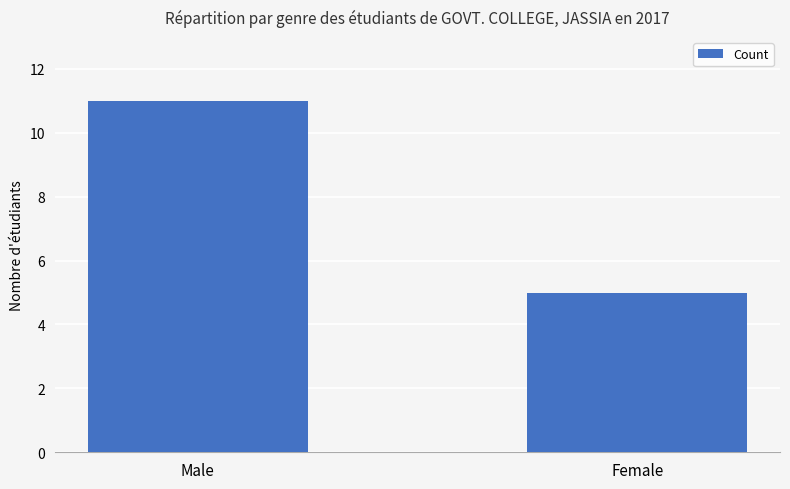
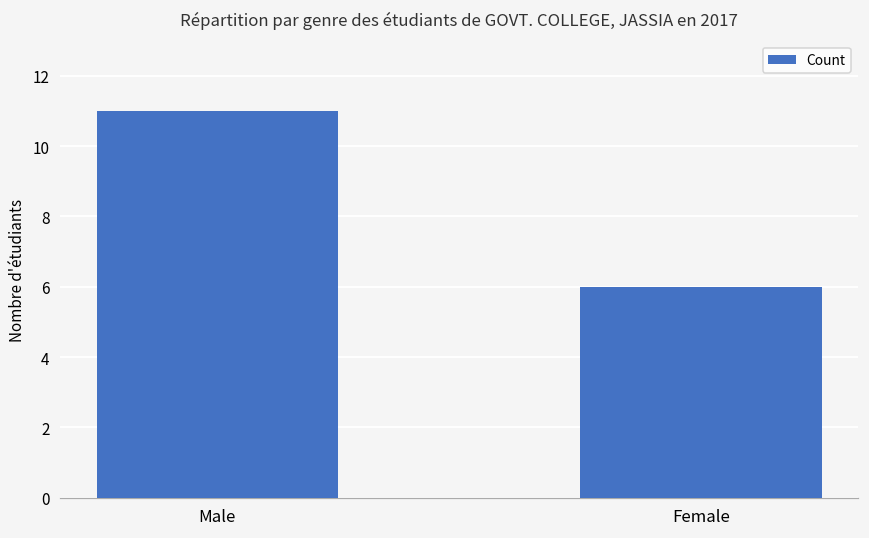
  {
    "Male": 11,
-   "Female": 5
+   "Female": 6
  }
